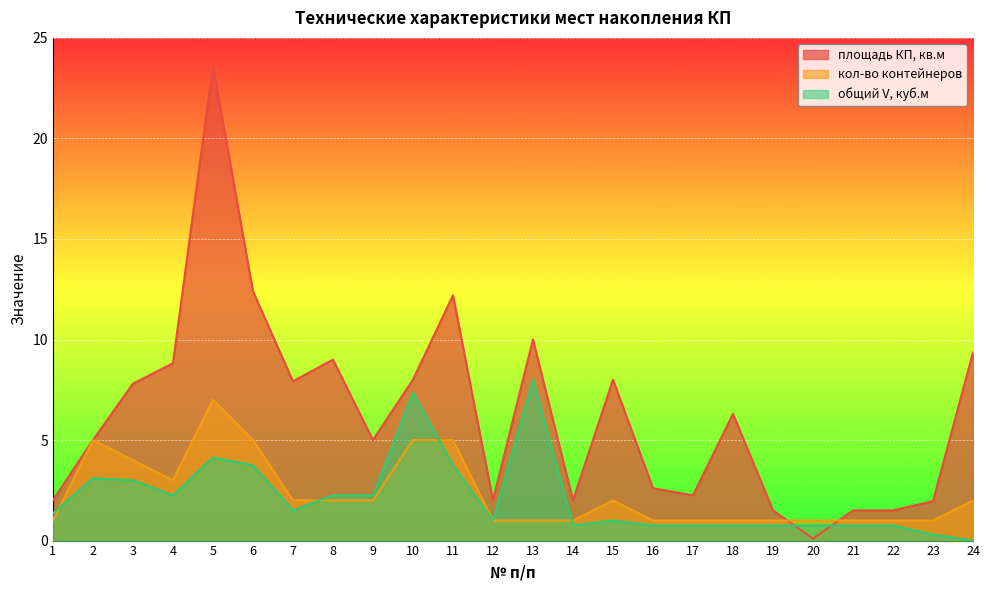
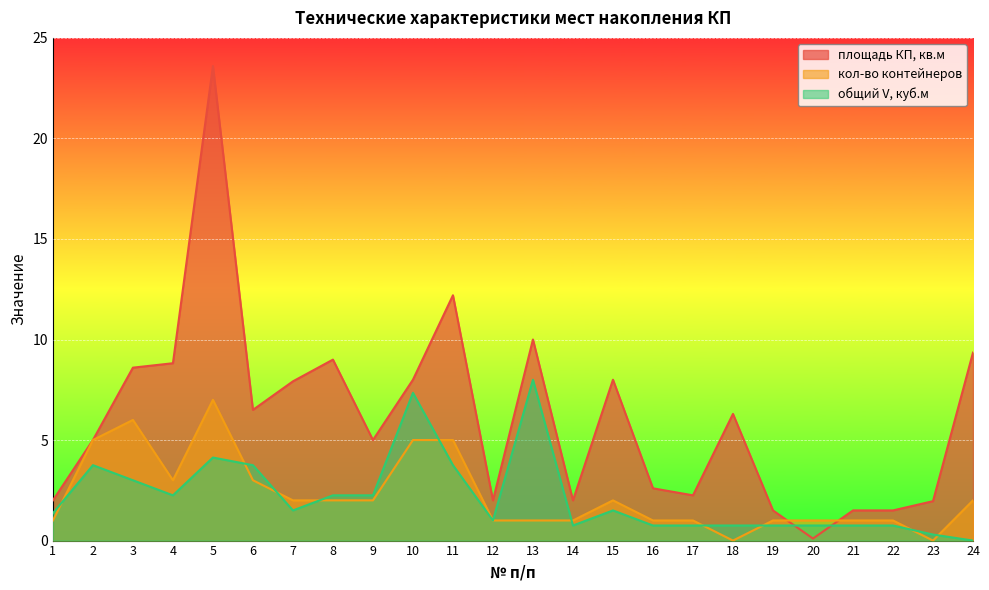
  {
    "площадь КП, кв.м": {
      "1": 2.0,
-     "3": 7.8,
+     "3": 8.6,
      "4": 8.8,
      "5": 23.6,
-     "6": 12.4,
+     "6": 6.5,
      "7": 7.9,
      "8": 9.0,
      "9": 5.0,
      "10": 8.0,
      "11": 12.2,
      "12": 2.0,
      "13": 10.0,
      "14": 2.0,
      "15": 8.0,
      "16": 2.6,
      "17": 2.3,
      "18": 6.3,
      "19": 1.5,
      "20": 0.1,
      "21": 1.5,
      "22": 1.5,
      "23": 2.0,
      "24": 9.4
    },
    "кол-во контейнеров": {
      "1": 1,
-     "3": 4,
+     "3": 6,
      "4": 3,
      "5": 7,
-     "6": 5,
+     "6": 3,
      "7": 2,
      "8": 2,
      "9": 2,
      "10": 5,
      "11": 5,
      "13": 1,
      "14": 1,
      "15": 2,
      "16": 1,
      "17": 1,
-     "18": 1,
+     "18": 0,
      "19": 1,
      "20": 1,
      "21": 1,
      "22": 1,
-     "23": 1,
+     "23": 0,
      "24": 2
    },
    "общий V, куб.м": {
      "1": 1.4,
-     "2": 3.1,
+     "2": 3.8,
      "3": 3.0,
      "4": 2.3,
      "5": 4.1,
      "6": 3.8,
      "7": 1.5,
      "8": 2.3,
      "9": 2.3,
      "10": 7.4,
      "11": 3.8,
      "13": 8.0,
      "14": 0.8,
-     "15": 1.0,
+     "15": 1.5,
      "16": 0.8,
      "17": 0.8,
      "18": 0.8,
      "19": 0.8,
      "20": 0.8,
      "21": 0.8,
      "22": 0.8,
      "23": 0.3,
      "24": 0.0
    }
  }
